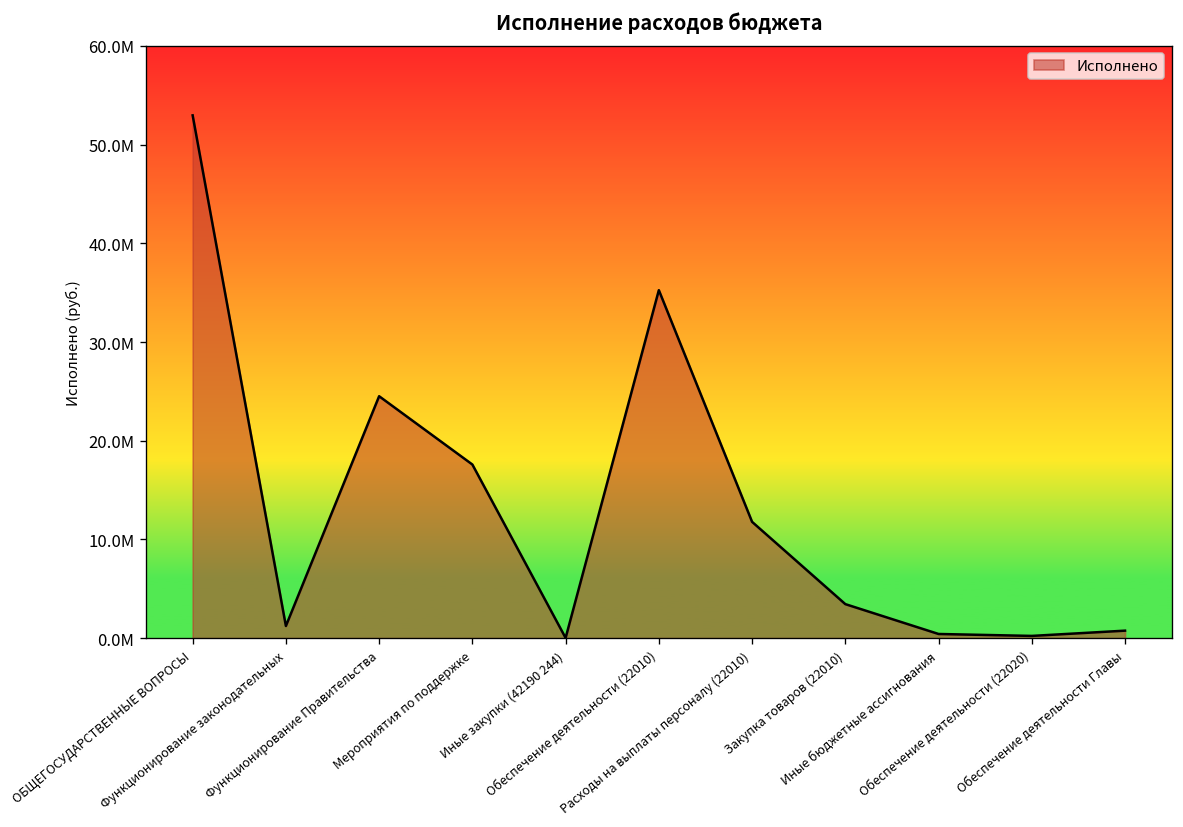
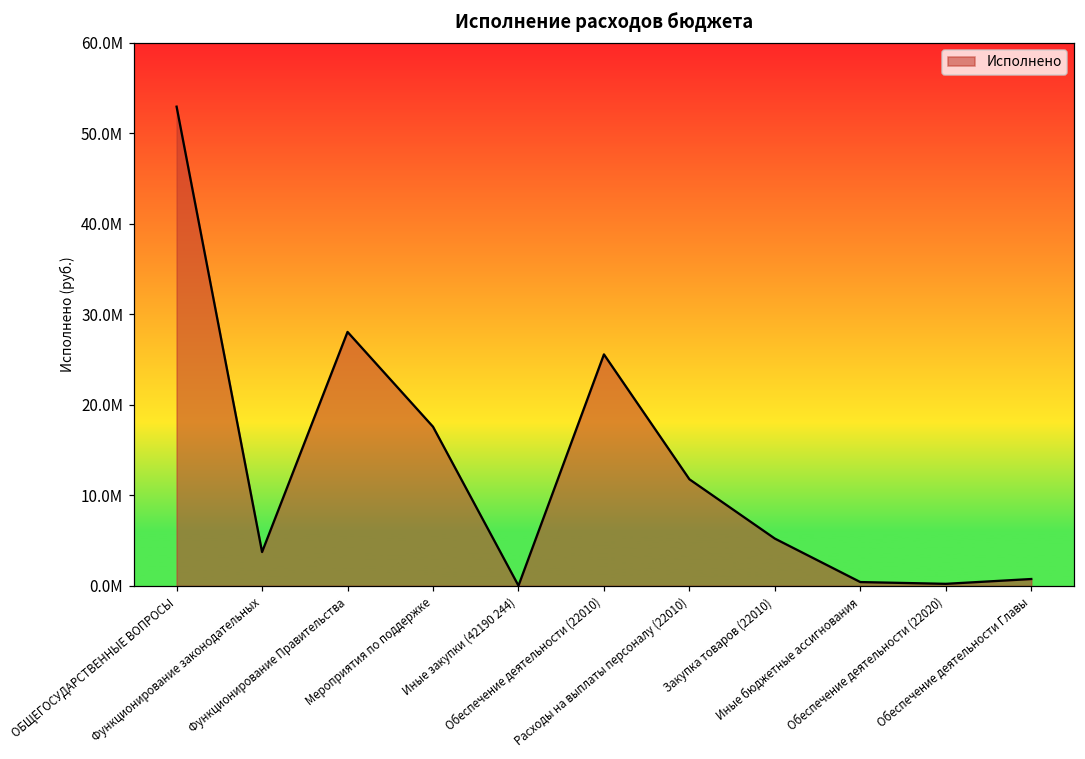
  {
    "ОБЩЕГОСУДАРСТВЕННЫЕ ВОПРОСЫ": 53000000,
-   "Функционирование законодательных": 1000000,
-   "Функционирование Правительства": 25000000,
+   "Функционирование законодательных": 4000000,
+   "Функционирование Правительства": 28000000,
    "Мероприятия по поддержке": 18000000,
    "Иные закупки (42190 244)": 0,
-   "Обеспечение деятельности (22010)": 35000000,
+   "Обеспечение деятельности (22010)": 26000000,
    "Расходы на выплаты персоналу (22010)": 12000000,
-   "Закупка товаров (22010)": 3000000,
+   "Закупка товаров (22010)": 5000000,
    "Иные бюджетные ассигнования": 0,
    "Обеспечение деятельности (22020)": 0,
    "Обеспечение деятельности Главы": 1000000
  }
